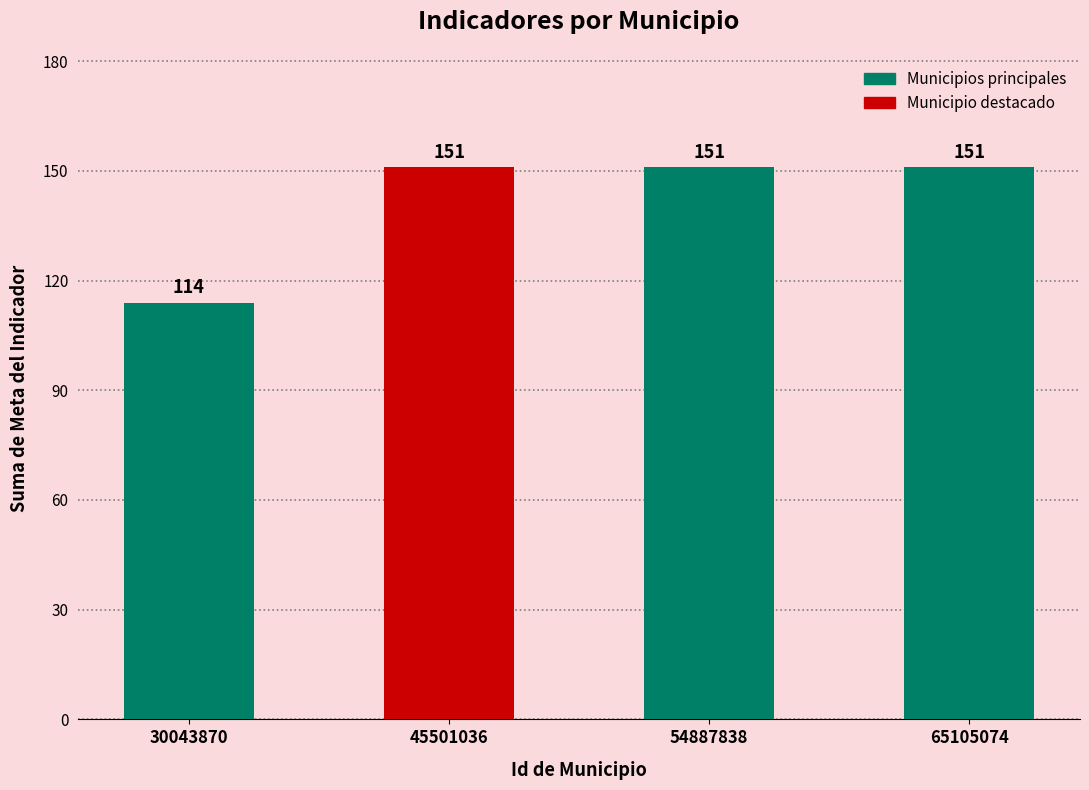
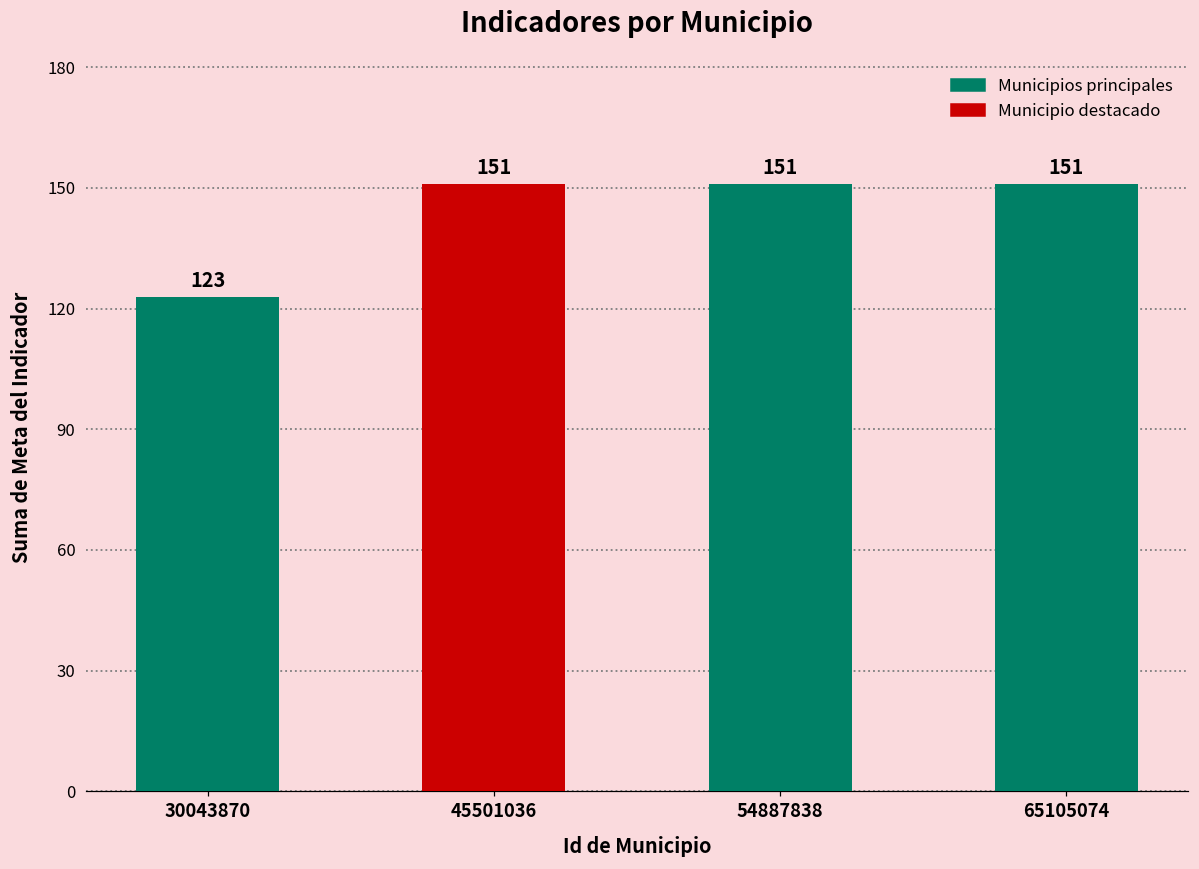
  {
-   "30043870": 114,
+   "30043870": 123,
    "45501036": 151,
    "54887838": 151,
    "65105074": 151
  }
